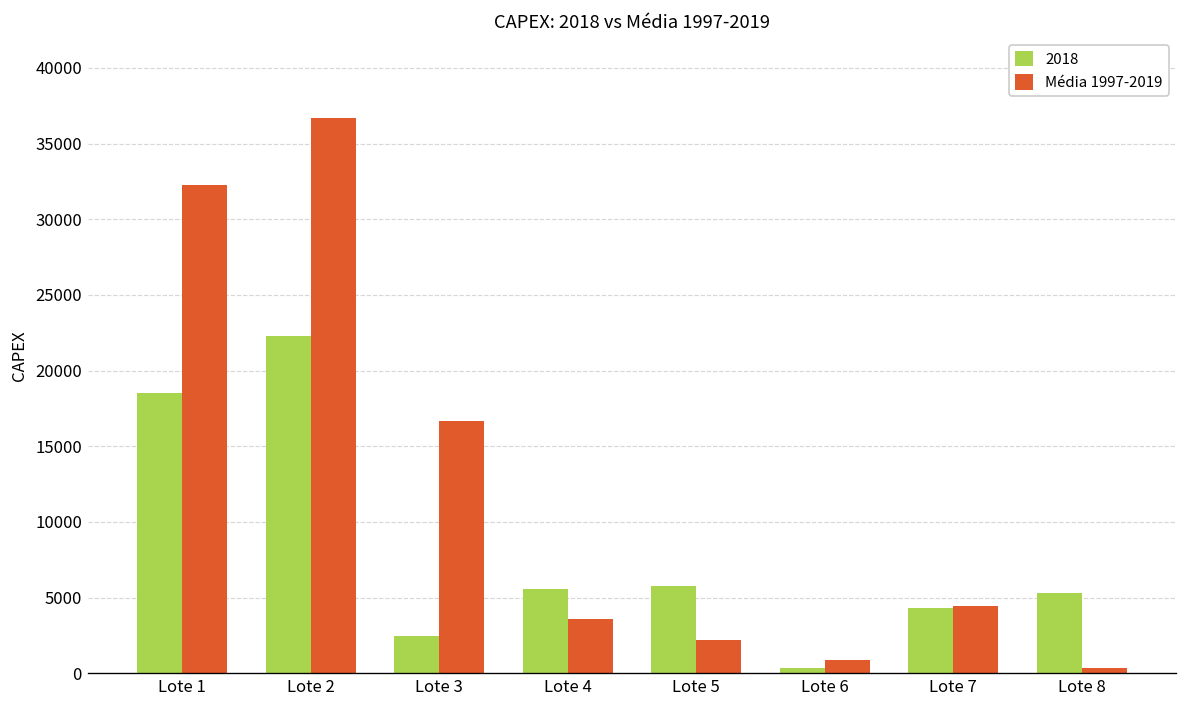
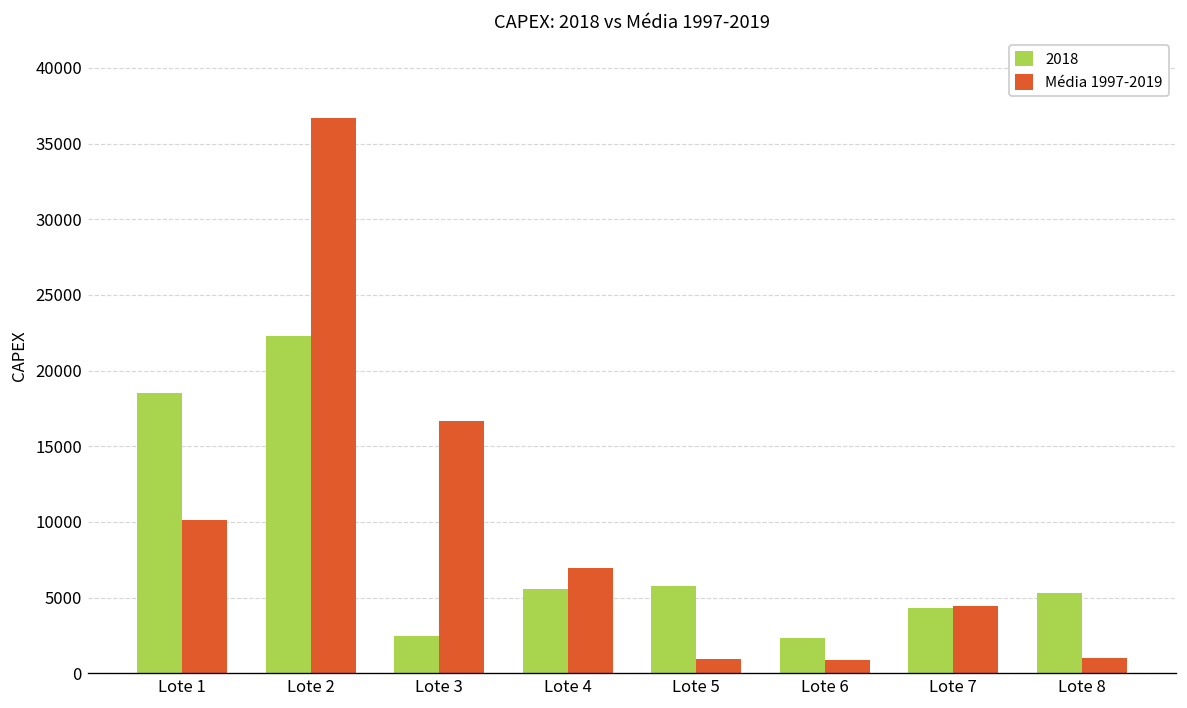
  {
    "2018": {
      "Lote 1": 18500,
      "Lote 2": 22300,
      "Lote 3": 2500,
      "Lote 4": 5600,
      "Lote 5": 5800,
-     "Lote 6": 300,
+     "Lote 6": 2400,
      "Lote 7": 4300,
      "Lote 8": 5300
    },
    "Média 1997-2019": {
-     "Lote 1": 32300,
+     "Lote 1": 10200,
      "Lote 2": 36700,
      "Lote 3": 16700,
-     "Lote 4": 3600,
-     "Lote 5": 2200,
+     "Lote 4": 7000,
+     "Lote 5": 1000,
      "Lote 6": 900,
      "Lote 7": 4500,
-     "Lote 8": 300
+     "Lote 8": 1000
    }
  }
